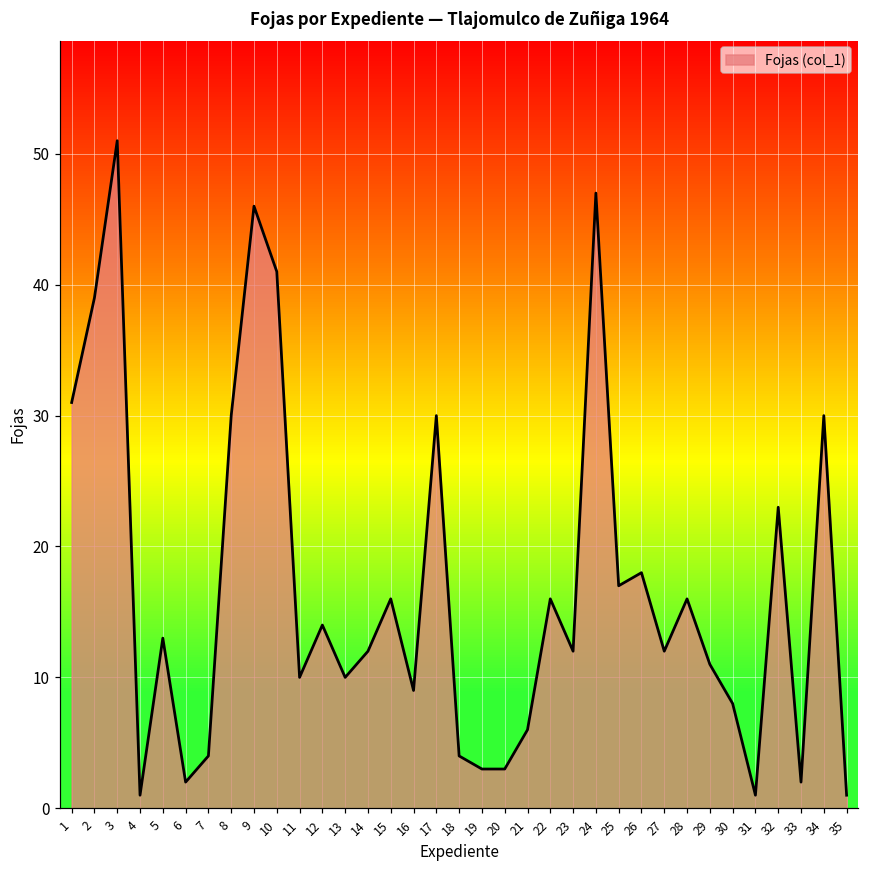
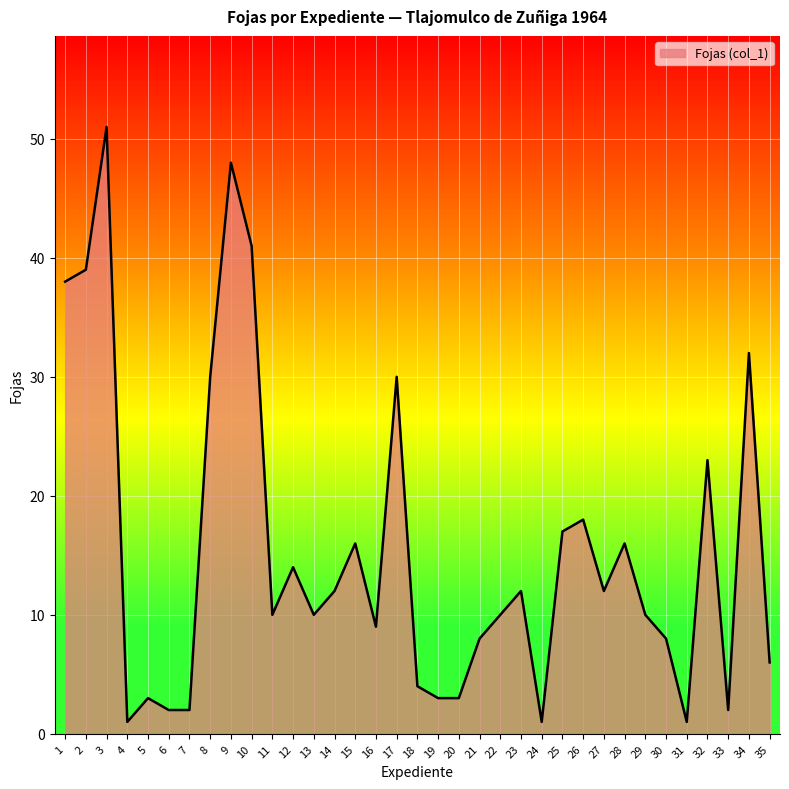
  {
    "Fojas (col_1)": {
-     "1": 31,
+     "1": 38,
      "2": 39,
      "3": 51,
      "4": 1,
-     "5": 13,
+     "5": 3,
      "6": 2,
-     "7": 4,
+     "7": 2,
      "8": 30,
-     "9": 46,
+     "9": 48,
      "10": 41,
      "11": 10,
      "12": 14,
      "13": 10,
      "14": 12,
      "15": 16,
      "16": 9,
      "17": 30,
      "18": 4,
      "19": 3,
      "20": 3,
-     "21": 6,
-     "22": 16,
+     "21": 8,
+     "22": 10,
      "23": 12,
-     "24": 47,
+     "24": 1,
      "25": 17,
      "26": 18,
      "27": 12,
      "28": 16,
-     "29": 11,
+     "29": 10,
      "30": 8,
      "31": 1,
      "32": 23,
      "33": 2,
-     "34": 30,
-     "35": 1
+     "34": 32,
+     "35": 6
    }
  }
